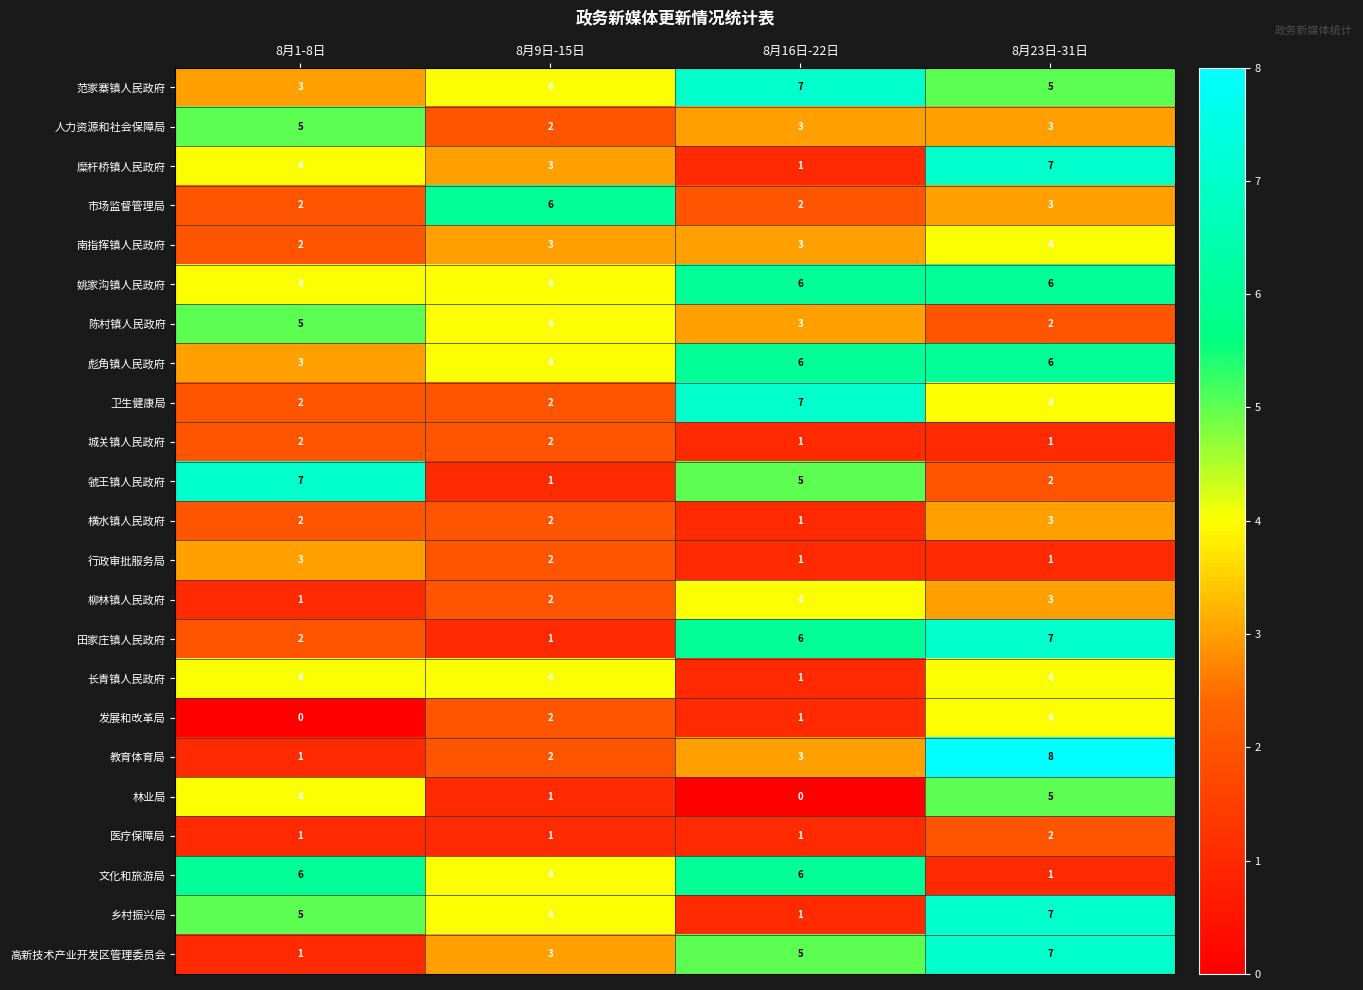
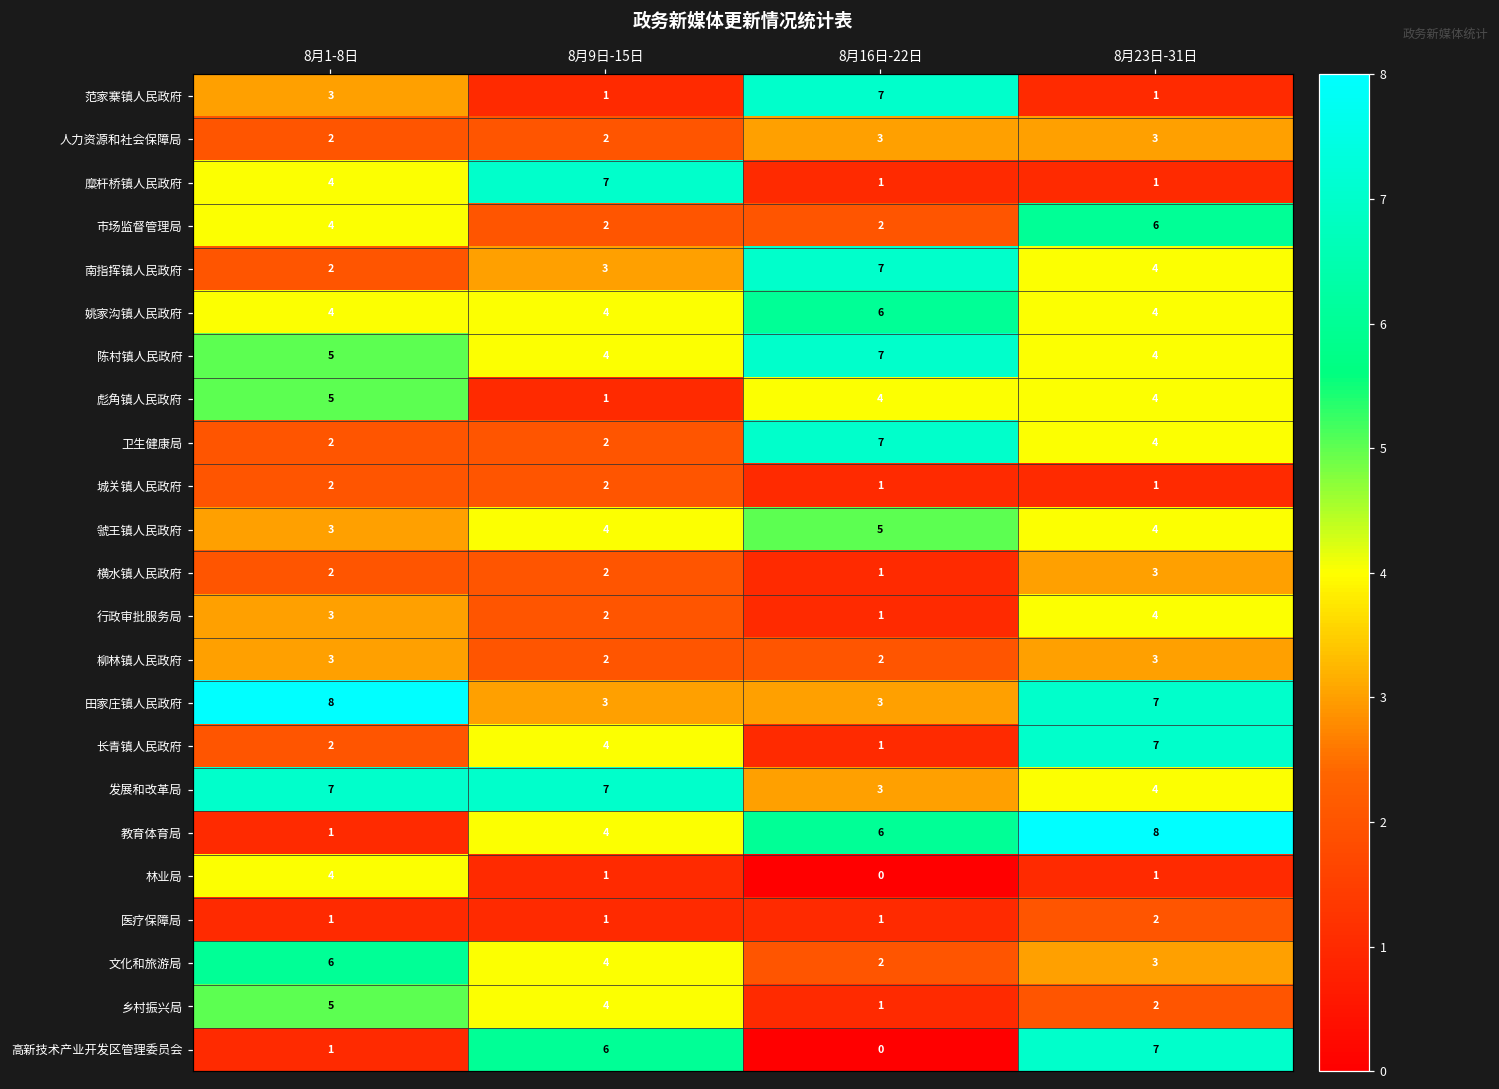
  {
    "范家寨镇人民政府": {
      "8月1-8日": 3,
-     "8月9日-15日": 4,
+     "8月9日-15日": 1,
      "8月16日-22日": 7,
-     "8月23日-31日": 5
+     "8月23日-31日": 1
    },
    "人力资源和社会保障局": {
-     "8月1-8日": 5,
+     "8月1-8日": 2,
      "8月9日-15日": 2,
      "8月16日-22日": 3,
      "8月23日-31日": 3
    },
    "糜杆桥镇人民政府": {
      "8月1-8日": 4,
-     "8月9日-15日": 3,
+     "8月9日-15日": 7,
      "8月16日-22日": 1,
-     "8月23日-31日": 7
+     "8月23日-31日": 1
    },
    "市场监督管理局": {
-     "8月1-8日": 2,
-     "8月9日-15日": 6,
+     "8月1-8日": 4,
+     "8月9日-15日": 2,
      "8月16日-22日": 2,
-     "8月23日-31日": 3
+     "8月23日-31日": 6
    },
    "南指挥镇人民政府": {
      "8月1-8日": 2,
      "8月9日-15日": 3,
-     "8月16日-22日": 3,
+     "8月16日-22日": 7,
      "8月23日-31日": 4
    },
    "姚家沟镇人民政府": {
      "8月1-8日": 4,
      "8月9日-15日": 4,
      "8月16日-22日": 6,
-     "8月23日-31日": 6
+     "8月23日-31日": 4
    },
    "陈村镇人民政府": {
      "8月1-8日": 5,
      "8月9日-15日": 4,
-     "8月16日-22日": 3,
-     "8月23日-31日": 2
+     "8月16日-22日": 7,
+     "8月23日-31日": 4
    },
    "彪角镇人民政府": {
-     "8月1-8日": 3,
-     "8月9日-15日": 4,
-     "8月16日-22日": 6,
-     "8月23日-31日": 6
+     "8月1-8日": 5,
+     "8月9日-15日": 1,
+     "8月16日-22日": 4,
+     "8月23日-31日": 4
    },
    "卫生健康局": {
      "8月1-8日": 2,
      "8月9日-15日": 2,
      "8月16日-22日": 7,
      "8月23日-31日": 4
    },
    "城关镇人民政府": {
      "8月1-8日": 2,
      "8月9日-15日": 2,
      "8月16日-22日": 1,
      "8月23日-31日": 1
    },
    "虢王镇人民政府": {
-     "8月1-8日": 7,
-     "8月9日-15日": 1,
+     "8月1-8日": 3,
+     "8月9日-15日": 4,
      "8月16日-22日": 5,
-     "8月23日-31日": 2
+     "8月23日-31日": 4
    },
    "横水镇人民政府": {
      "8月1-8日": 2,
      "8月9日-15日": 2,
      "8月16日-22日": 1,
      "8月23日-31日": 3
    },
    "行政审批服务局": {
      "8月1-8日": 3,
      "8月9日-15日": 2,
      "8月16日-22日": 1,
-     "8月23日-31日": 1
+     "8月23日-31日": 4
    },
    "柳林镇人民政府": {
-     "8月1-8日": 1,
+     "8月1-8日": 3,
      "8月9日-15日": 2,
-     "8月16日-22日": 4,
+     "8月16日-22日": 2,
      "8月23日-31日": 3
    },
    "田家庄镇人民政府": {
-     "8月1-8日": 2,
-     "8月9日-15日": 1,
-     "8月16日-22日": 6,
+     "8月1-8日": 8,
+     "8月9日-15日": 3,
+     "8月16日-22日": 3,
      "8月23日-31日": 7
    },
    "长青镇人民政府": {
-     "8月1-8日": 4,
+     "8月1-8日": 2,
      "8月9日-15日": 4,
      "8月16日-22日": 1,
-     "8月23日-31日": 4
+     "8月23日-31日": 7
    },
    "发展和改革局": {
-     "8月1-8日": 0,
-     "8月9日-15日": 2,
-     "8月16日-22日": 1,
+     "8月1-8日": 7,
+     "8月9日-15日": 7,
+     "8月16日-22日": 3,
      "8月23日-31日": 4
    },
    "教育体育局": {
      "8月1-8日": 1,
-     "8月9日-15日": 2,
-     "8月16日-22日": 3,
+     "8月9日-15日": 4,
+     "8月16日-22日": 6,
      "8月23日-31日": 8
    },
    "林业局": {
      "8月1-8日": 4,
      "8月9日-15日": 1,
      "8月16日-22日": 0,
-     "8月23日-31日": 5
+     "8月23日-31日": 1
    },
    "医疗保障局": {
      "8月1-8日": 1,
      "8月9日-15日": 1,
      "8月16日-22日": 1,
      "8月23日-31日": 2
    },
    "文化和旅游局": {
      "8月1-8日": 6,
      "8月9日-15日": 4,
-     "8月16日-22日": 6,
-     "8月23日-31日": 1
+     "8月16日-22日": 2,
+     "8月23日-31日": 3
    },
    "乡村振兴局": {
      "8月1-8日": 5,
      "8月9日-15日": 4,
      "8月16日-22日": 1,
-     "8月23日-31日": 7
+     "8月23日-31日": 2
    },
    "高新技术产业开发区管理委员会": {
      "8月1-8日": 1,
-     "8月9日-15日": 3,
-     "8月16日-22日": 5,
+     "8月9日-15日": 6,
+     "8月16日-22日": 0,
      "8月23日-31日": 7
    }
  }
